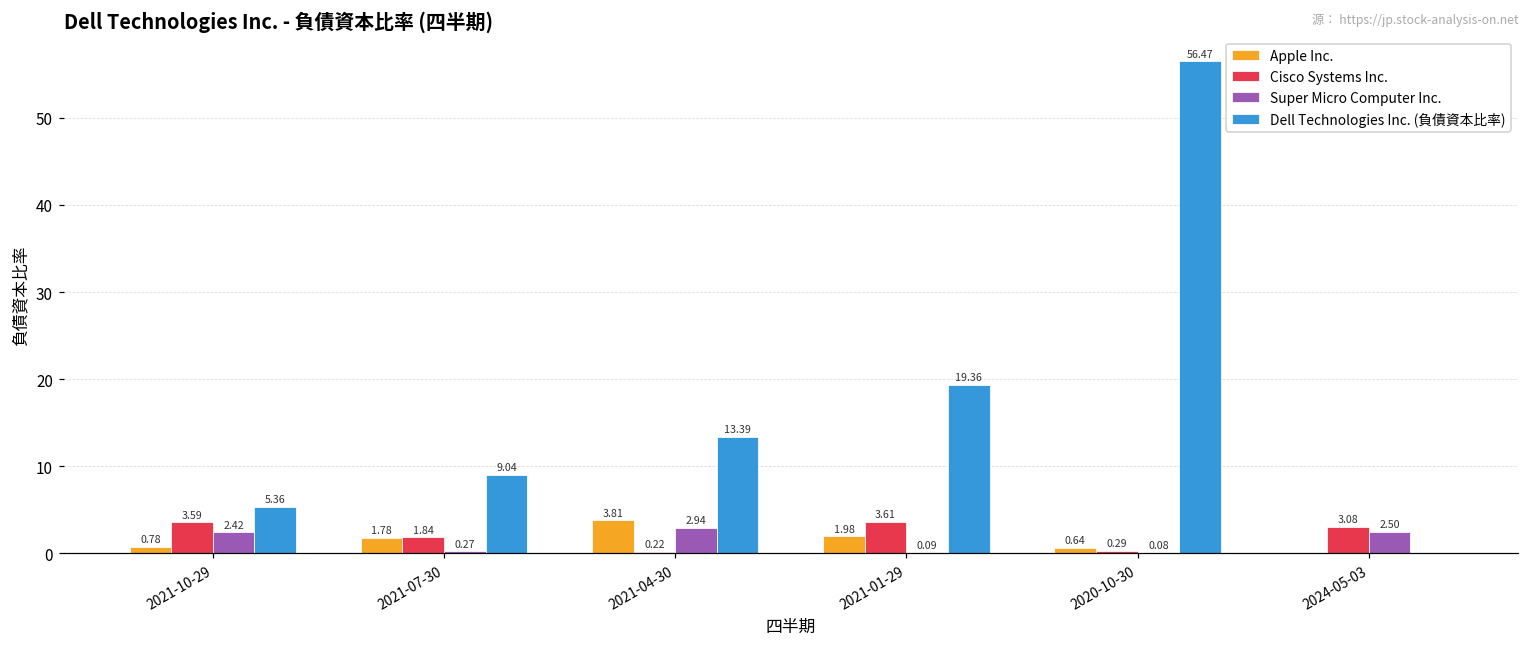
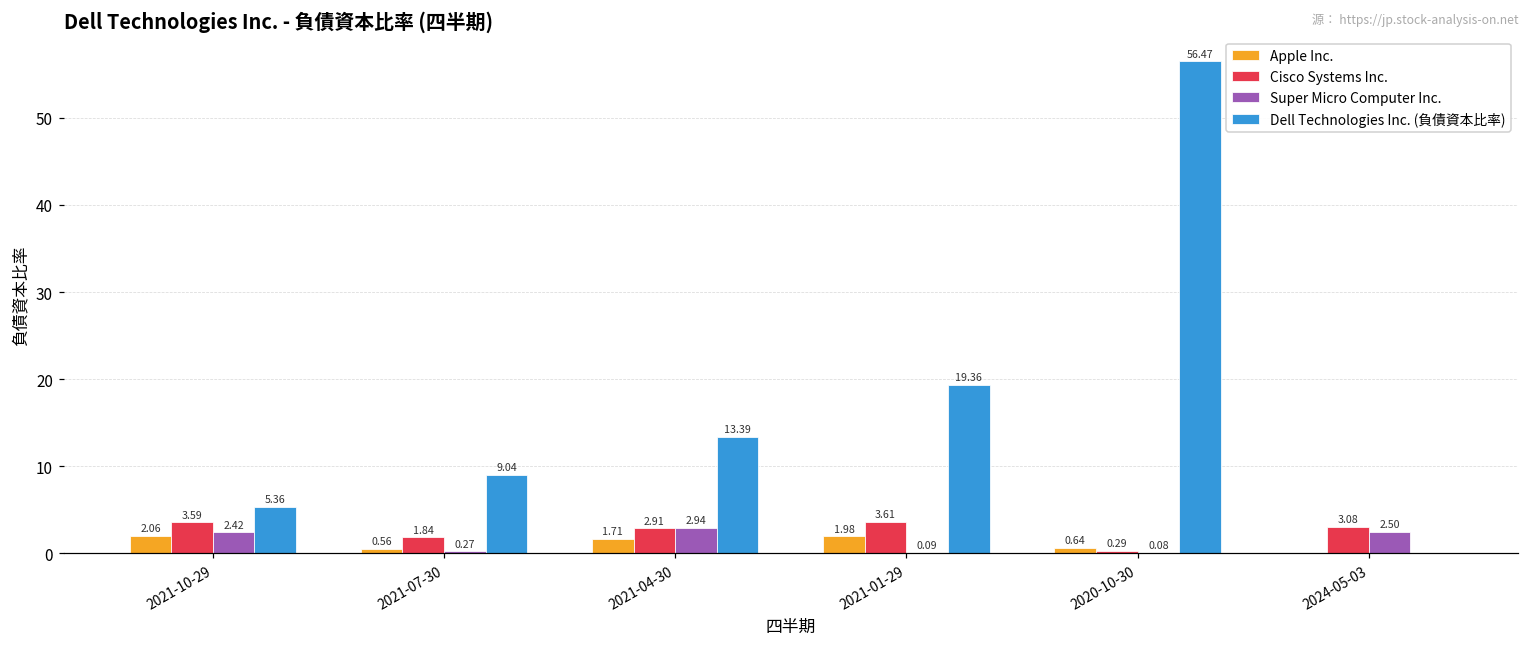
  {
    "Apple Inc.": {
-     "2021-10-29": 0.78,
-     "2021-07-30": 1.78,
-     "2021-04-30": 3.81,
+     "2021-10-29": 2.06,
+     "2021-07-30": 0.56,
+     "2021-04-30": 1.71,
      "2021-01-29": 1.98,
      "2020-10-30": 0.64
    },
    "Cisco Systems Inc.": {
      "2021-10-29": 3.59,
      "2021-07-30": 1.84,
-     "2021-04-30": 0.22,
+     "2021-04-30": 2.91,
      "2021-01-29": 3.61,
      "2020-10-30": 0.29,
      "2024-05-03": 3.08
    },
    "Super Micro Computer Inc.": {
      "2021-10-29": 2.42,
      "2021-07-30": 0.27,
      "2021-04-30": 2.94,
      "2021-01-29": 0.09,
      "2020-10-30": 0.08,
      "2024-05-03": 2.50
    },
    "Dell Technologies Inc. (負債資本比率)": {
      "2021-10-29": 5.36,
      "2021-07-30": 9.04,
      "2021-04-30": 13.39,
      "2021-01-29": 19.36,
      "2020-10-30": 56.47
    }
  }
